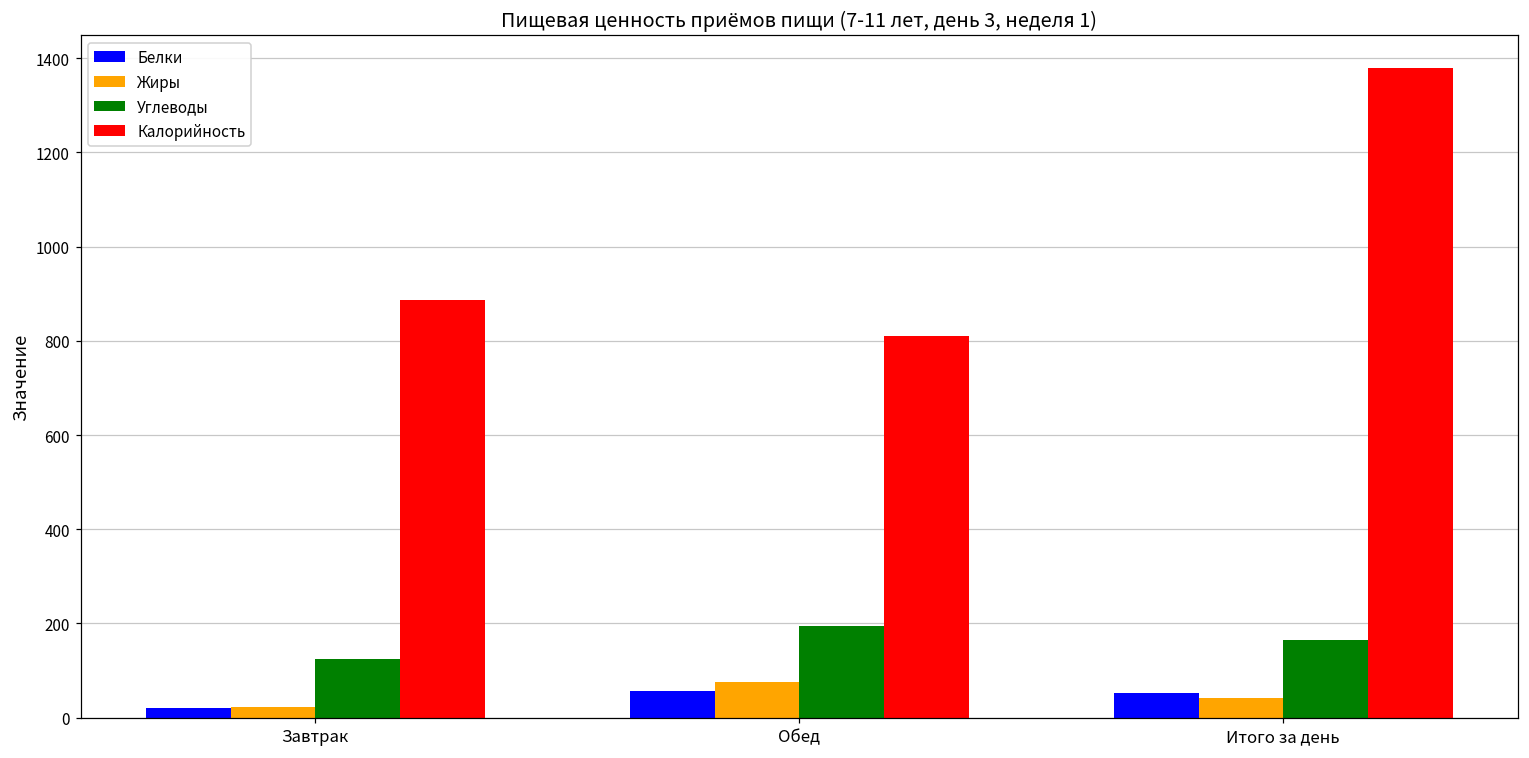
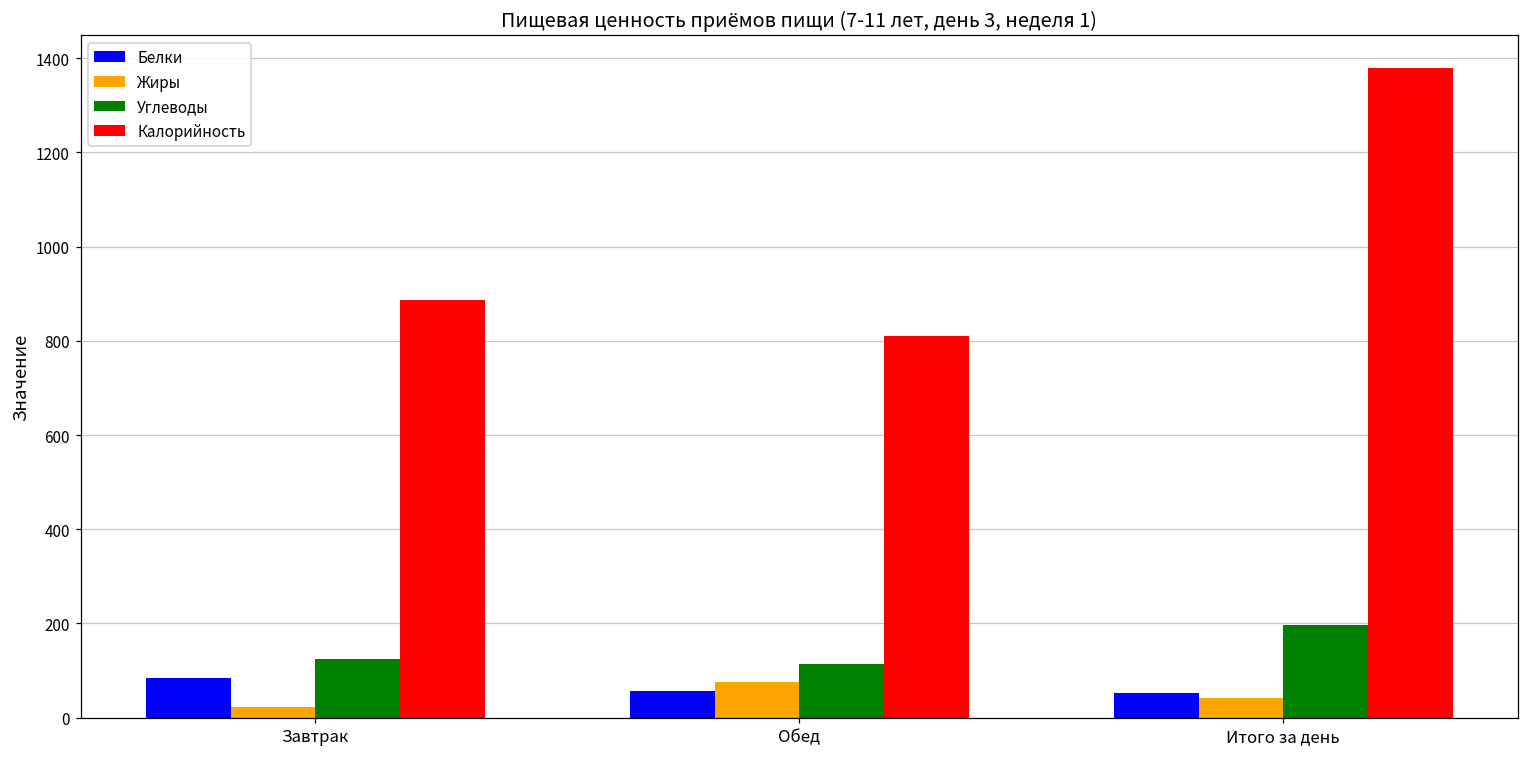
  {
    "Белки": {
-     "Завтрак": 20,
+     "Завтрак": 80,
      "Обед": 60,
      "Итого за день": 50
    },
    "Жиры": {
      "Завтрак": 20,
      "Обед": 80,
      "Итого за день": 40
    },
    "Углеводы": {
      "Завтрак": 120,
-     "Обед": 190,
-     "Итого за день": 170
+     "Обед": 110,
+     "Итого за день": 200
    },
    "Калорийность": {
      "Завтрак": 890,
      "Обед": 810,
      "Итого за день": 1380
    }
  }
